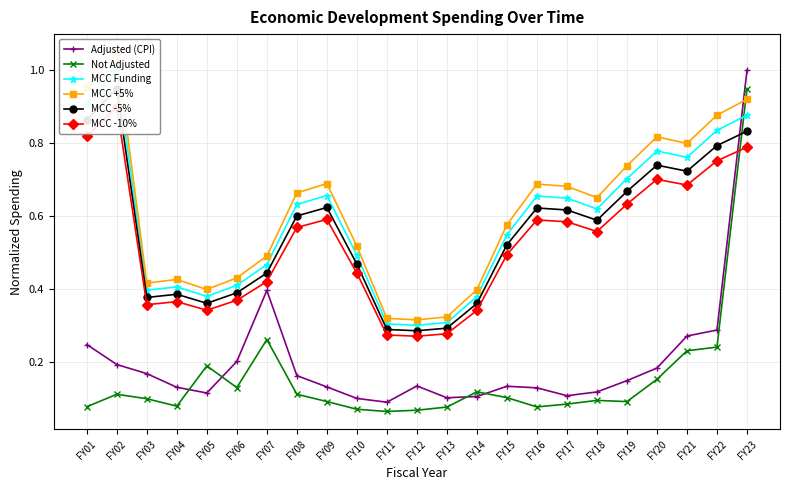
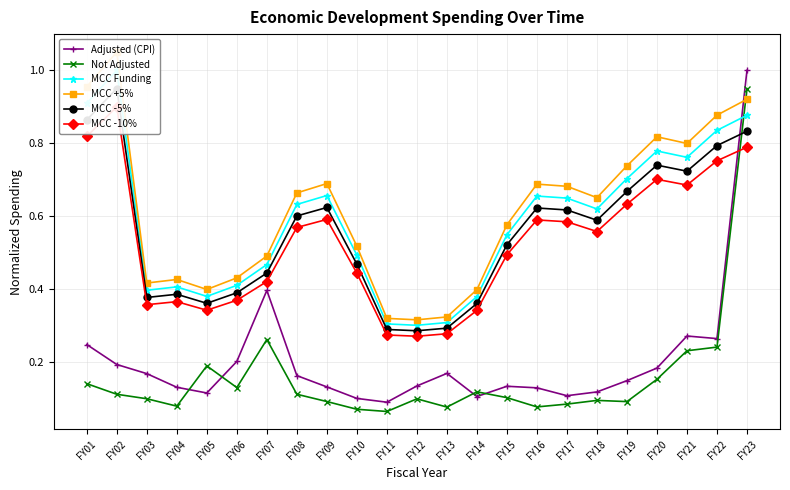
  {
    "Adjusted (CPI)": {
      "FY01": 0.25,
      "FY02": 0.19,
      "FY03": 0.17,
      "FY04": 0.13,
      "FY05": 0.11,
      "FY06": 0.20,
      "FY07": 0.40,
      "FY08": 0.16,
      "FY09": 0.13,
      "FY10": 0.10,
      "FY11": 0.09,
      "FY12": 0.13,
-     "FY13": 0.10,
+     "FY13": 0.17,
      "FY14": 0.10,
      "FY15": 0.13,
      "FY16": 0.13,
      "FY17": 0.11,
      "FY18": 0.12,
      "FY19": 0.15,
      "FY20": 0.18,
      "FY21": 0.27,
-     "FY22": 0.29,
+     "FY22": 0.26,
      "FY23": 1.00
    },
    "Not Adjusted": {
-     "FY01": 0.08,
+     "FY01": 0.14,
      "FY02": 0.11,
      "FY03": 0.10,
      "FY04": 0.08,
      "FY05": 0.19,
      "FY06": 0.13,
      "FY07": 0.26,
      "FY08": 0.11,
      "FY09": 0.09,
      "FY10": 0.07,
      "FY11": 0.06,
-     "FY12": 0.07,
+     "FY12": 0.10,
      "FY13": 0.08,
      "FY14": 0.12,
      "FY15": 0.10,
      "FY16": 0.08,
      "FY17": 0.08,
      "FY18": 0.09,
      "FY19": 0.09,
      "FY20": 0.15,
      "FY21": 0.23,
      "FY22": 0.24,
      "FY23": 0.95
    },
    "MCC Funding": {
      "FY03": 0.40,
      "FY04": 0.41,
      "FY05": 0.38,
      "FY06": 0.41,
      "FY07": 0.47,
      "FY08": 0.63,
      "FY09": 0.66,
      "FY10": 0.49,
      "FY11": 0.30,
      "FY12": 0.30,
      "FY13": 0.31,
      "FY14": 0.38,
      "FY15": 0.55,
      "FY16": 0.65,
      "FY17": 0.65,
      "FY18": 0.62,
      "FY19": 0.70,
      "FY20": 0.78,
      "FY21": 0.76,
      "FY22": 0.84,
      "FY23": 0.88
    },
    "MCC +5%": {
      "FY03": 0.42,
      "FY04": 0.43,
      "FY05": 0.40,
      "FY06": 0.43,
      "FY07": 0.49,
      "FY08": 0.66,
      "FY09": 0.69,
      "FY10": 0.52,
      "FY11": 0.32,
      "FY12": 0.32,
      "FY13": 0.32,
      "FY14": 0.40,
      "FY15": 0.58,
      "FY16": 0.69,
      "FY17": 0.68,
      "FY18": 0.65,
      "FY19": 0.74,
      "FY20": 0.82,
      "FY21": 0.80,
      "FY22": 0.88,
      "FY23": 0.92
    },
    "MCC -5%": {
      "FY03": 0.38,
      "FY04": 0.39,
      "FY05": 0.36,
      "FY06": 0.39,
      "FY07": 0.44,
      "FY08": 0.60,
      "FY09": 0.62,
      "FY10": 0.47,
      "FY11": 0.29,
      "FY12": 0.29,
      "FY13": 0.29,
      "FY14": 0.36,
      "FY15": 0.52,
      "FY16": 0.62,
      "FY17": 0.62,
      "FY18": 0.59,
      "FY19": 0.67,
      "FY20": 0.74,
      "FY21": 0.72,
      "FY22": 0.79,
      "FY23": 0.83
    },
    "MCC -10%": {
      "FY01": 0.82,
      "FY03": 0.36,
      "FY04": 0.37,
      "FY05": 0.34,
      "FY06": 0.37,
      "FY07": 0.42,
      "FY08": 0.57,
      "FY09": 0.59,
      "FY10": 0.44,
      "FY11": 0.27,
      "FY12": 0.27,
      "FY13": 0.28,
      "FY14": 0.34,
      "FY15": 0.49,
      "FY16": 0.59,
      "FY17": 0.58,
      "FY18": 0.56,
      "FY19": 0.63,
      "FY20": 0.70,
      "FY21": 0.69,
      "FY22": 0.75,
      "FY23": 0.79
    }
  }
